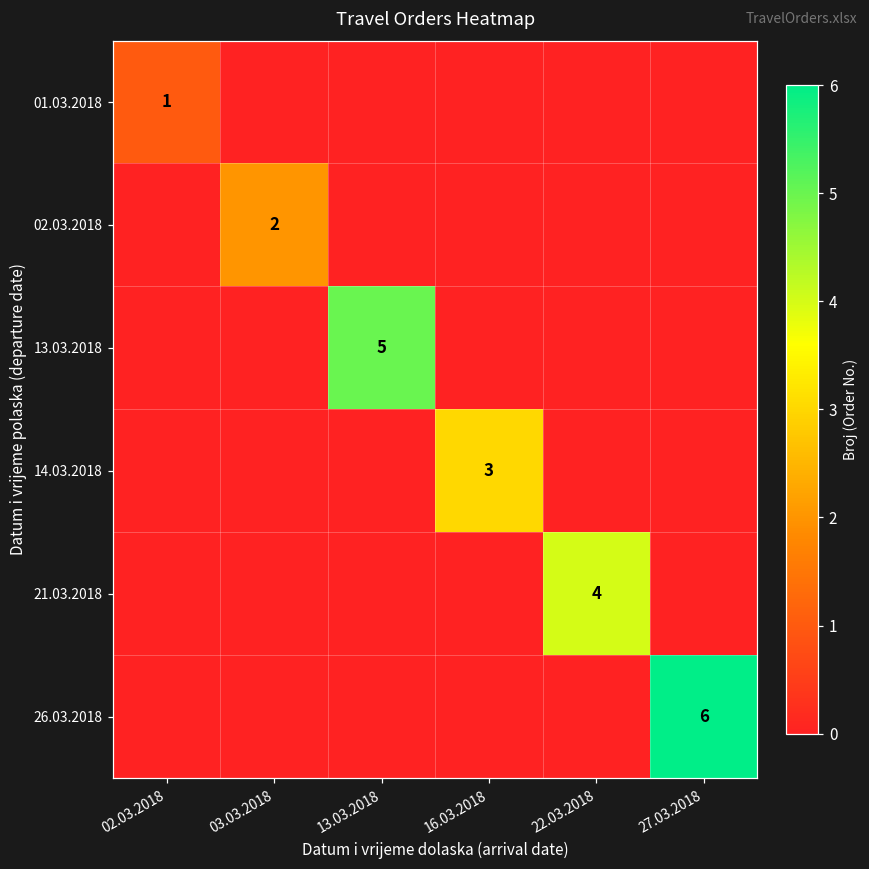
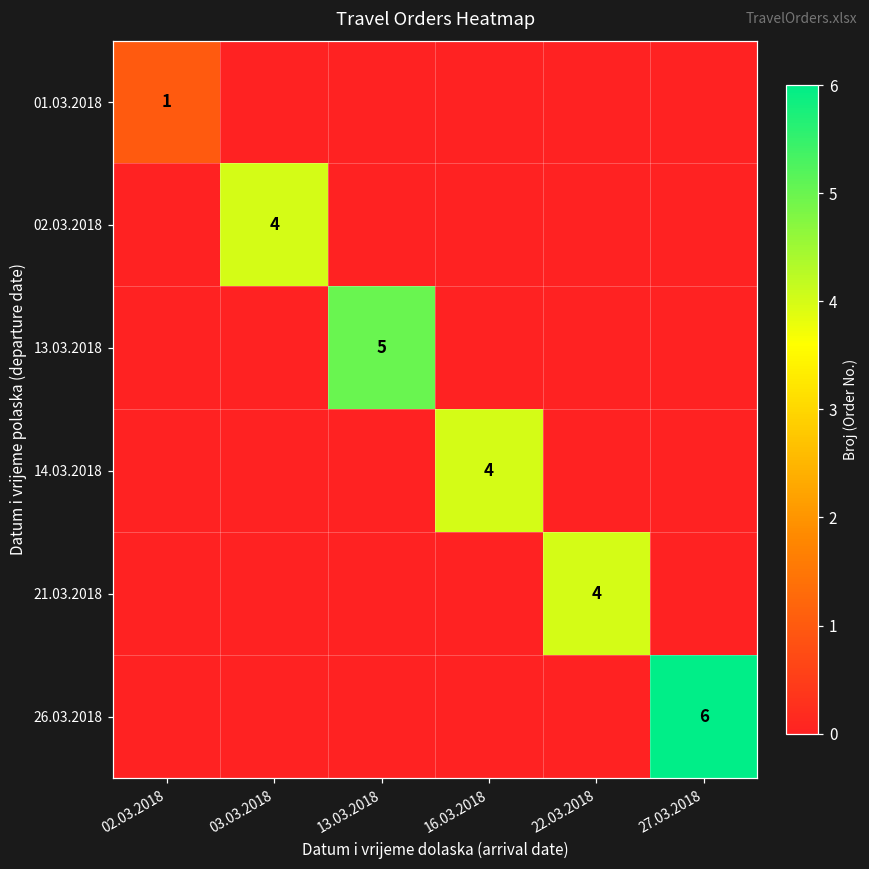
  {
    "01.03.2018": {
      "02.03.2018": 1
    },
    "02.03.2018": {
-     "03.03.2018": 2
+     "03.03.2018": 4
    },
    "13.03.2018": {
      "13.03.2018": 5
    },
    "14.03.2018": {
-     "16.03.2018": 3
+     "16.03.2018": 4
    },
    "21.03.2018": {
      "22.03.2018": 4
    },
    "26.03.2018": {
      "27.03.2018": 6
    }
  }
